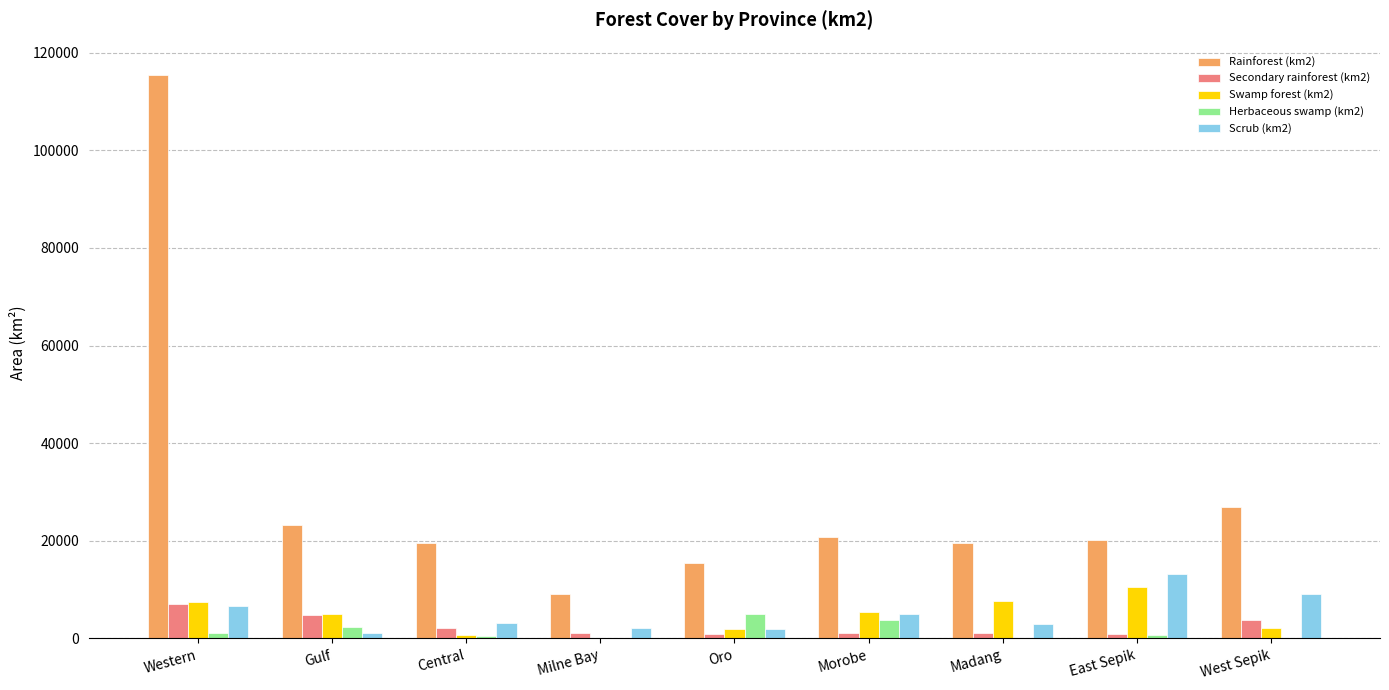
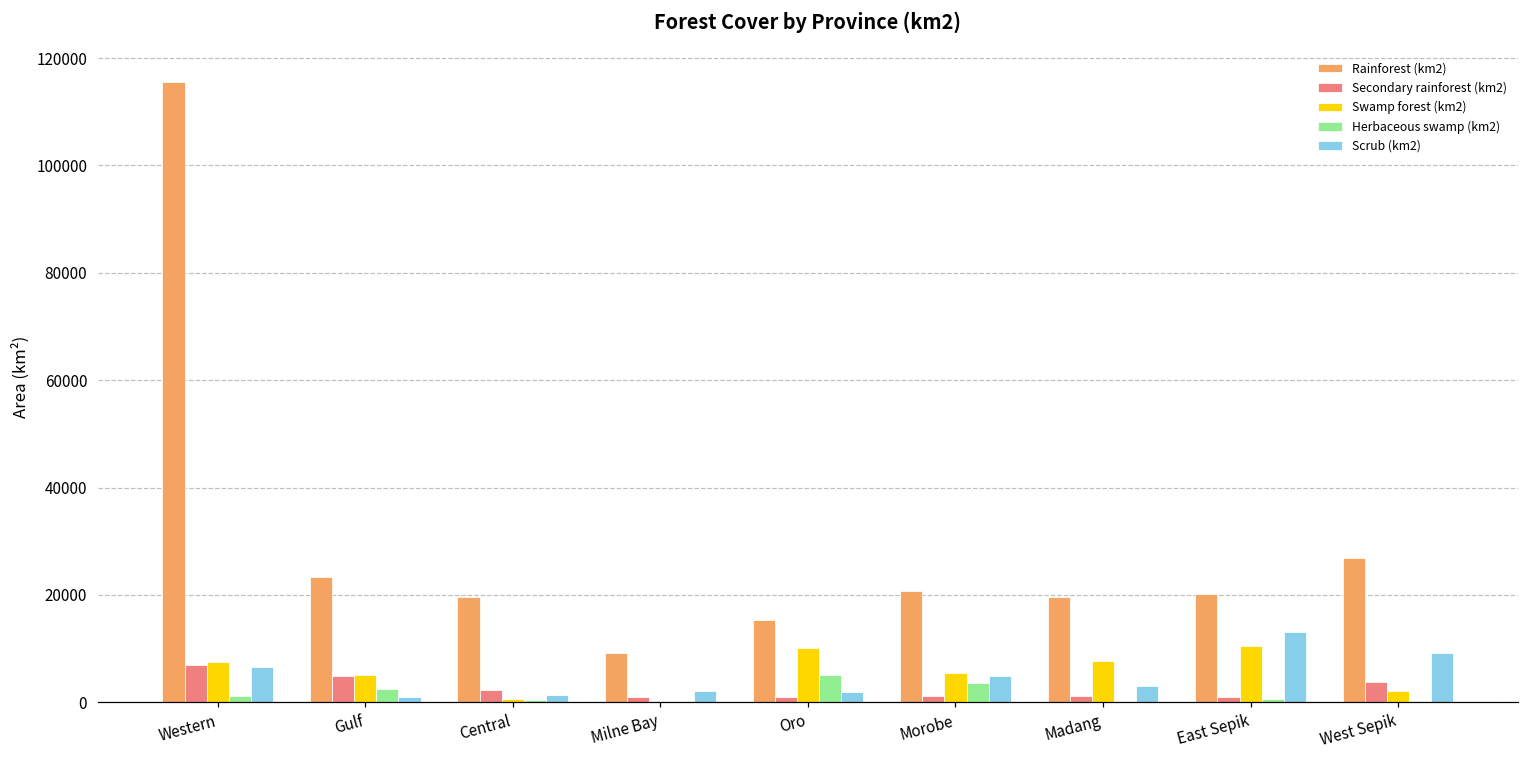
  {
    "Swamp forest (km2)": {
      "Western": 8000,
      "Gulf": 5000,
      "Central": 1000,
-     "Oro": 2000,
+     "Oro": 10000,
      "Morobe": 5000,
      "Madang": 8000,
      "East Sepik": 11000,
      "West Sepik": 2000
    },
    "Herbaceous swamp (km2)": {
      "Western": 1000,
      "Gulf": 2000,
      "Oro": 5000,
      "Morobe": 4000,
      "East Sepik": 1000
    },
    "Scrub (km2)": {
      "Western": 7000,
      "Gulf": 1000,
-     "Central": 3000,
+     "Central": 1000,
      "Milne Bay": 2000,
      "Oro": 2000,
      "Morobe": 5000,
      "Madang": 3000,
      "East Sepik": 13000,
      "West Sepik": 9000
    }
  }
